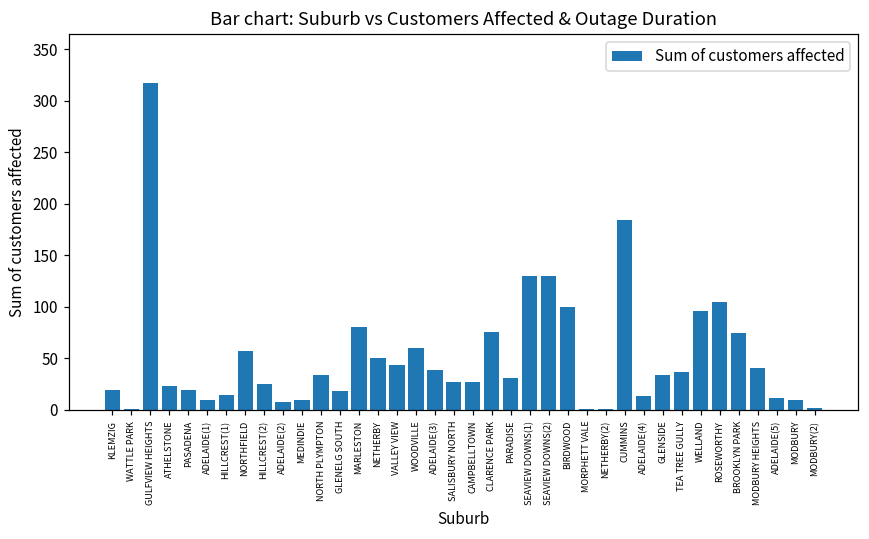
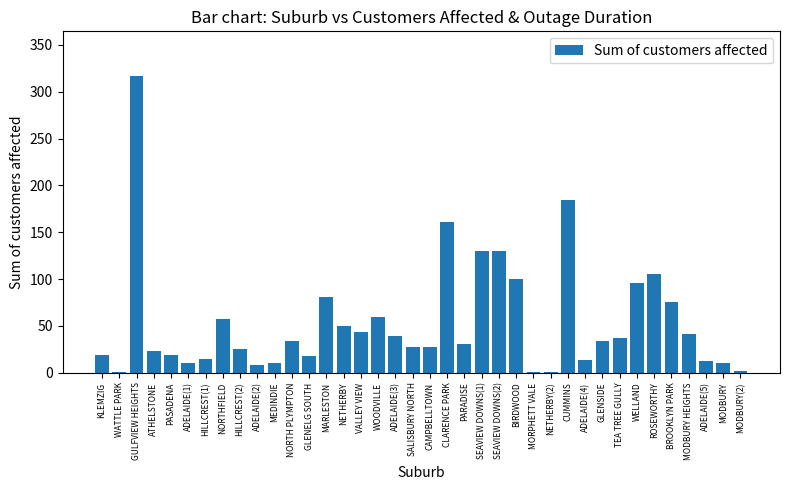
  {
    "KLEMZIG": 20,
    "GULFVIEW HEIGHTS": 320,
    "ATHELSTONE": 20,
    "PASADENA": 20,
    "ADELAIDE(1)": 10,
    "HILLCREST(1)": 20,
    "NORTHFIELD": 60,
    "HILLCREST(2)": 30,
    "ADELAIDE(2)": 10,
    "MEDINDIE": 10,
    "NORTH PLYMPTON": 30,
    "GLENELG SOUTH": 20,
    "MARLESTON": 80,
    "NETHERBY": 50,
    "VALLEY VIEW": 40,
    "WOODVILLE": 60,
    "ADELAIDE(3)": 40,
    "SALISBURY NORTH": 30,
    "CAMPBELLTOWN": 30,
-   "CLARENCE PARK": 80,
+   "CLARENCE PARK": 160,
    "PARADISE": 30,
    "SEAVIEW DOWNS(1)": 130,
    "SEAVIEW DOWNS(2)": 130,
    "BIRDWOOD": 100,
    "CUMMINS": 180,
    "ADELAIDE(4)": 10,
    "GLENSIDE": 30,
    "TEA TREE GULLY": 40,
    "WELLAND": 100,
    "ROSEWORTHY": 110,
    "BROOKLYN PARK": 80,
    "MODBURY HEIGHTS": 40,
    "ADELAIDE(5)": 10,
    "MODBURY": 10
  }
